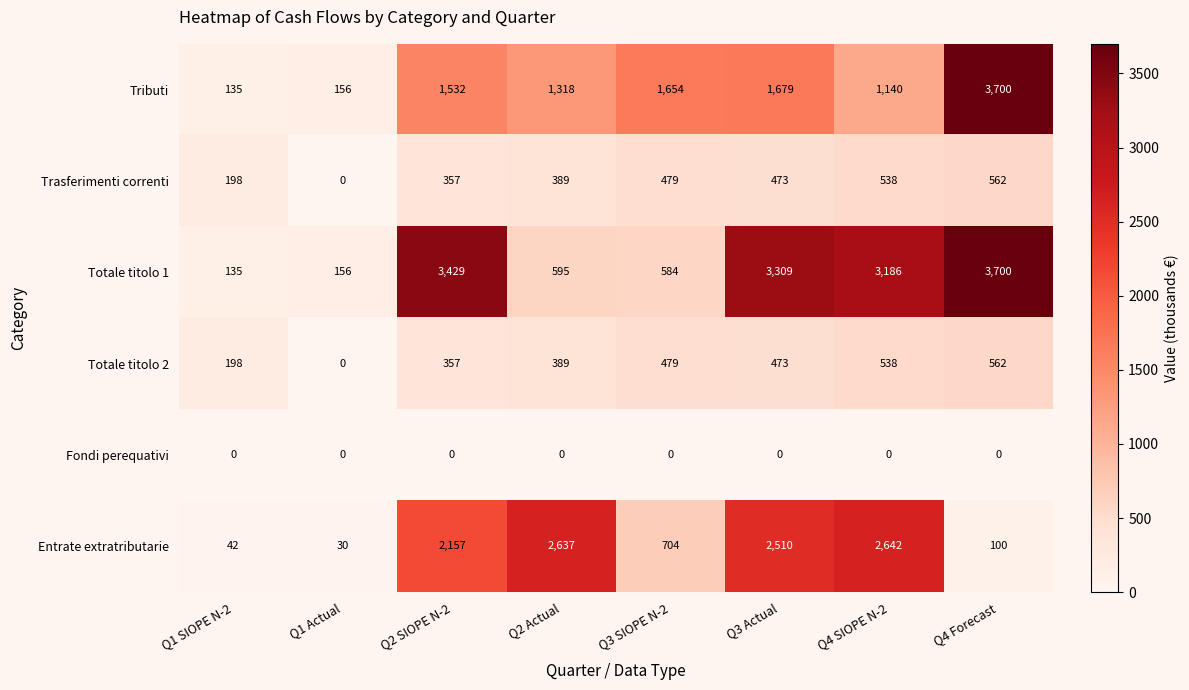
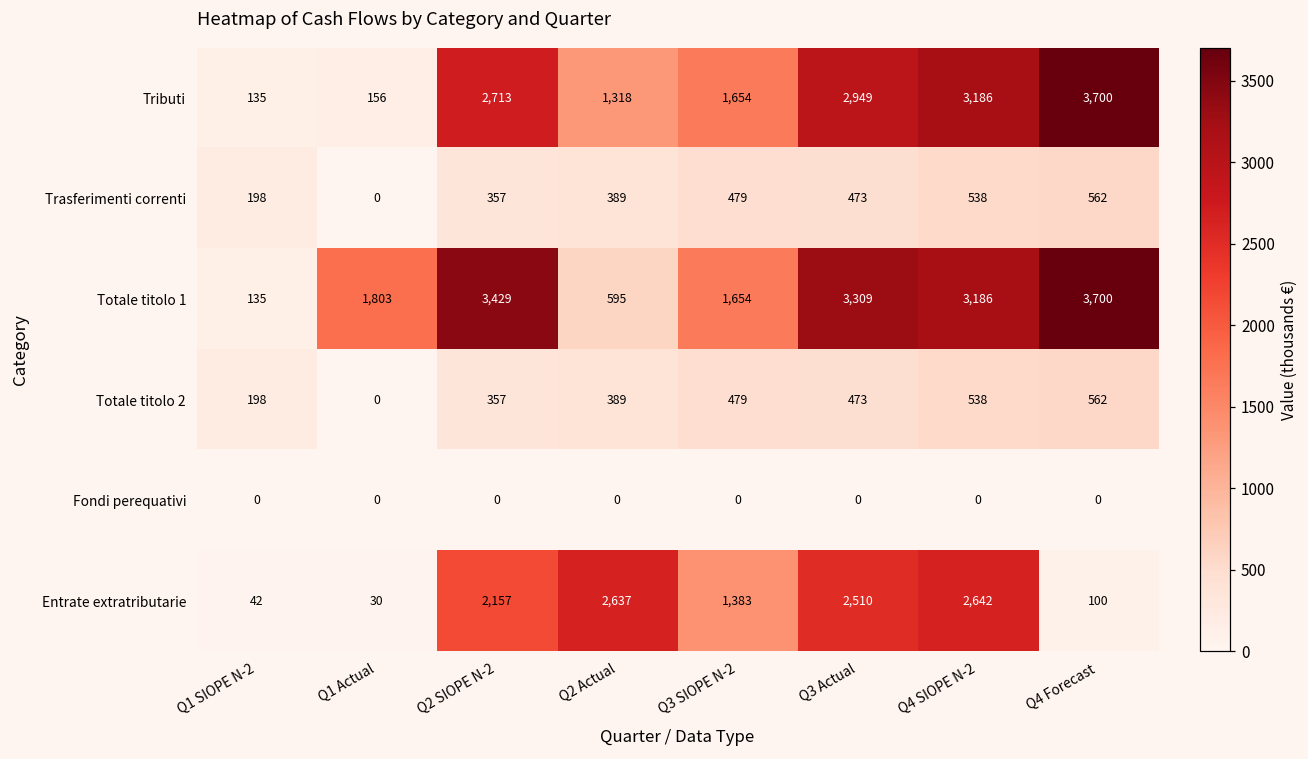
  {
    "Tributi": {
      "Q1 SIOPE N-2": "135",
      "Q1 Actual": "156",
-     "Q2 SIOPE N-2": "1,532",
+     "Q2 SIOPE N-2": "2,713",
      "Q2 Actual": "1,318",
      "Q3 SIOPE N-2": "1,654",
-     "Q3 Actual": "1,679",
-     "Q4 SIOPE N-2": "1,140",
+     "Q3 Actual": "2,949",
+     "Q4 SIOPE N-2": "3,186",
      "Q4 Forecast": "3,700"
    },
    "Trasferimenti correnti": {
      "Q1 SIOPE N-2": "198",
      "Q1 Actual": "0",
      "Q2 SIOPE N-2": "357",
      "Q2 Actual": "389",
      "Q3 SIOPE N-2": "479",
      "Q3 Actual": "473",
      "Q4 SIOPE N-2": "538",
      "Q4 Forecast": "562"
    },
    "Totale titolo 1": {
      "Q1 SIOPE N-2": "135",
-     "Q1 Actual": "156",
+     "Q1 Actual": "1,803",
      "Q2 SIOPE N-2": "3,429",
      "Q2 Actual": "595",
-     "Q3 SIOPE N-2": "584",
+     "Q3 SIOPE N-2": "1,654",
      "Q3 Actual": "3,309",
      "Q4 SIOPE N-2": "3,186",
      "Q4 Forecast": "3,700"
    },
    "Totale titolo 2": {
      "Q1 SIOPE N-2": "198",
      "Q1 Actual": "0",
      "Q2 SIOPE N-2": "357",
      "Q2 Actual": "389",
      "Q3 SIOPE N-2": "479",
      "Q3 Actual": "473",
      "Q4 SIOPE N-2": "538",
      "Q4 Forecast": "562"
    },
    "Fondi perequativi": {
      "Q1 SIOPE N-2": "0",
      "Q1 Actual": "0",
      "Q2 SIOPE N-2": "0",
      "Q2 Actual": "0",
      "Q3 SIOPE N-2": "0",
      "Q3 Actual": "0",
      "Q4 SIOPE N-2": "0",
      "Q4 Forecast": "0"
    },
    "Entrate extratributarie": {
      "Q1 SIOPE N-2": "42",
      "Q1 Actual": "30",
      "Q2 SIOPE N-2": "2,157",
      "Q2 Actual": "2,637",
-     "Q3 SIOPE N-2": "704",
+     "Q3 SIOPE N-2": "1,383",
      "Q3 Actual": "2,510",
      "Q4 SIOPE N-2": "2,642",
      "Q4 Forecast": "100"
    }
  }
